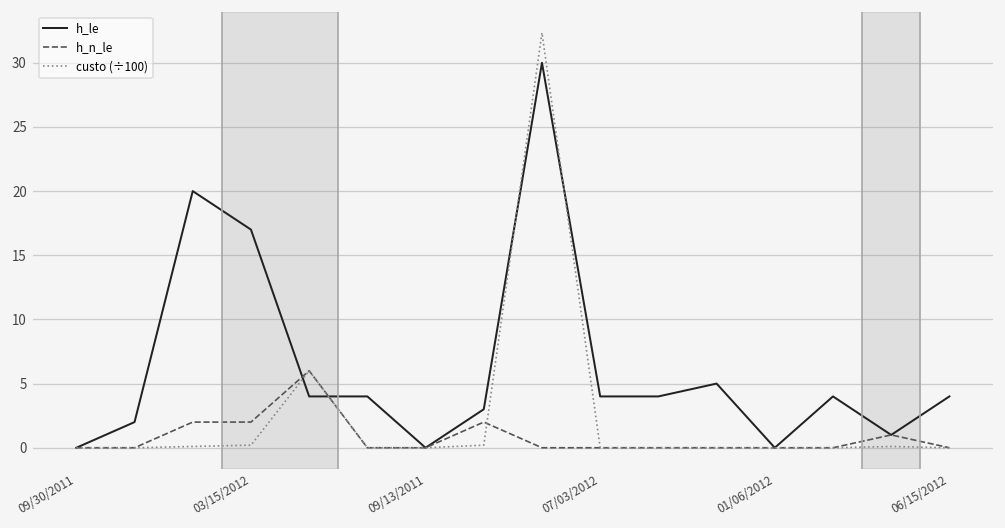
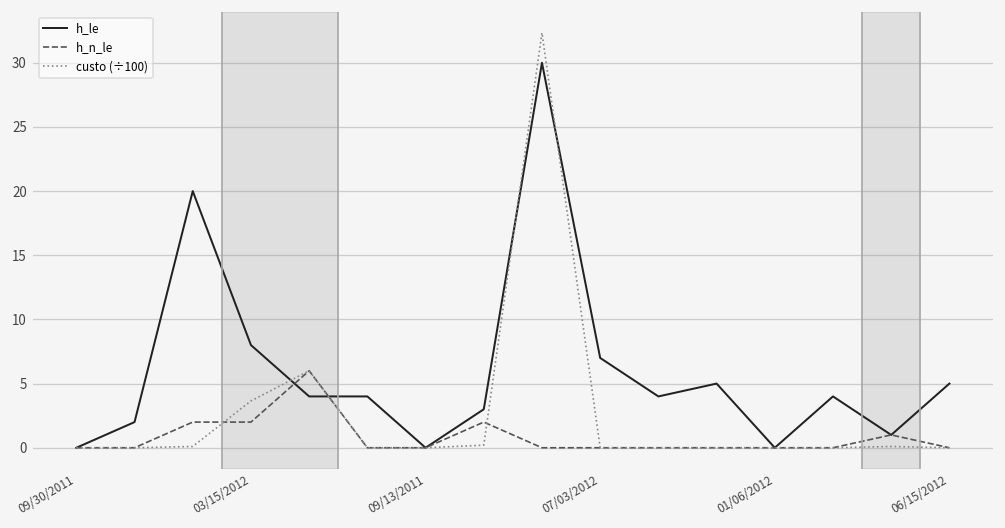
  {
    "h_le": {
-     "03/15/2012": 17,
-     "07/03/2012": 4,
-     "06/15/2012": 4
+     "03/15/2012": 8,
+     "07/03/2012": 7,
+     "06/15/2012": 5
    },
    "h_n_le": {
      "03/15/2012": 2.0
    },
    "custo (÷100)": {
-     "03/15/2012": 0.2
+     "03/15/2012": 3.7
    }
  }
